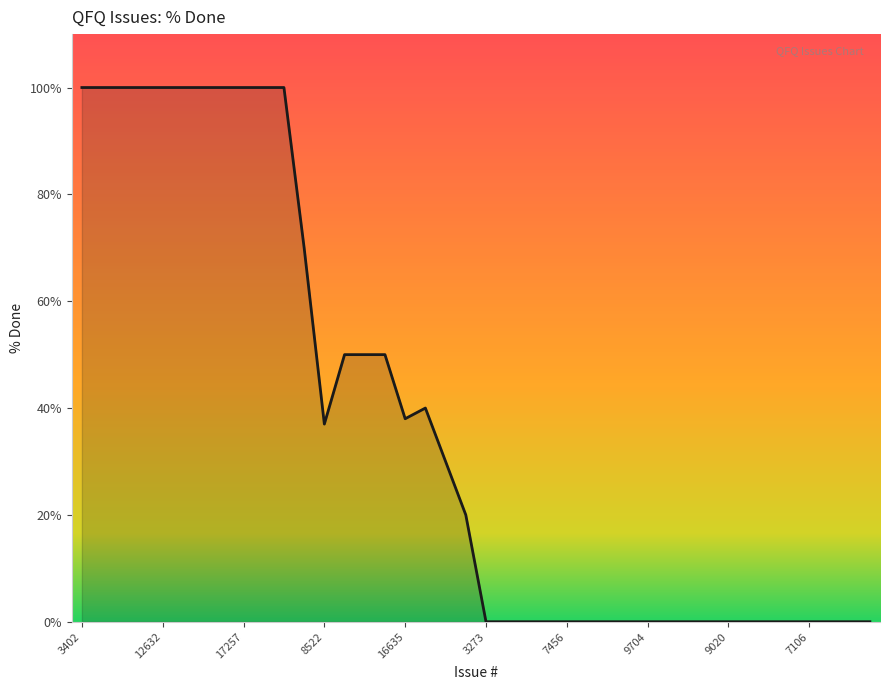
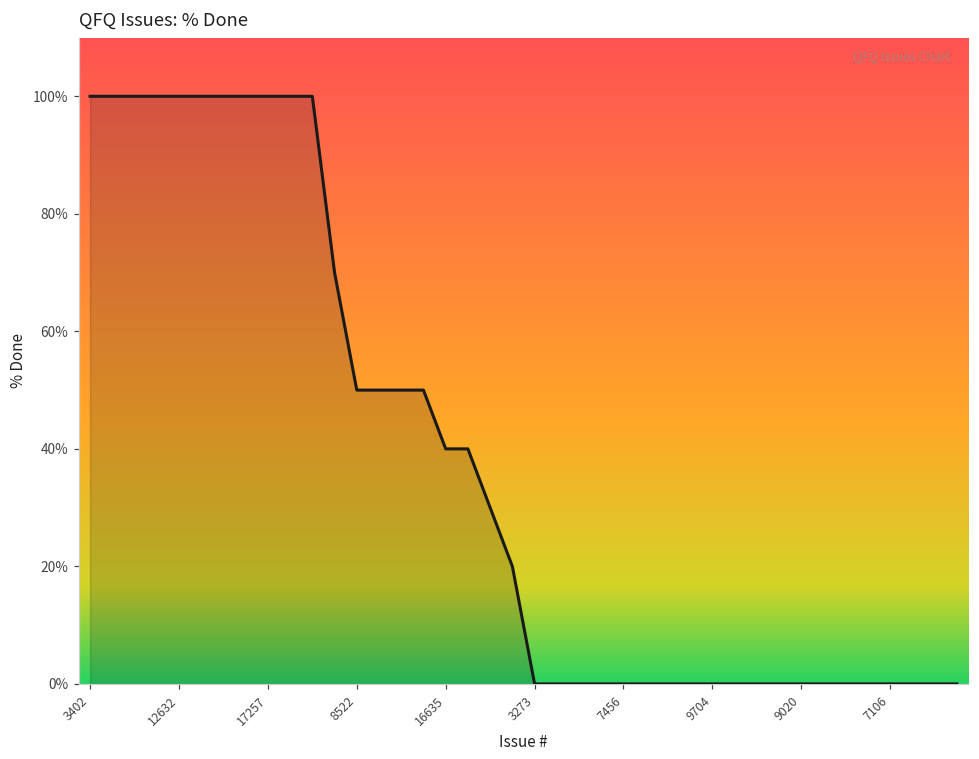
  {
    "3402": "100%",
    "12632": "100%",
    "17257": "100%",
-   "8522": "37%",
-   "16635": "38%",
+   "8522": "50%",
+   "16635": "40%",
    "3273": "0%",
    "7456": "0%",
    "9704": "0%",
    "9020": "0%",
    "7106": "0%"
  }
